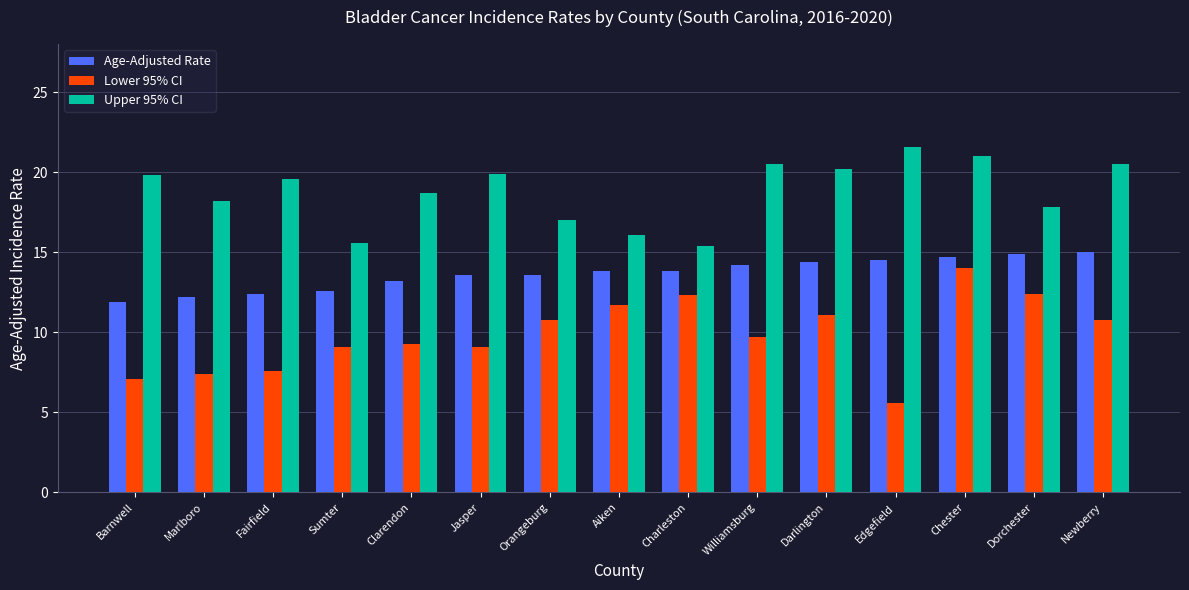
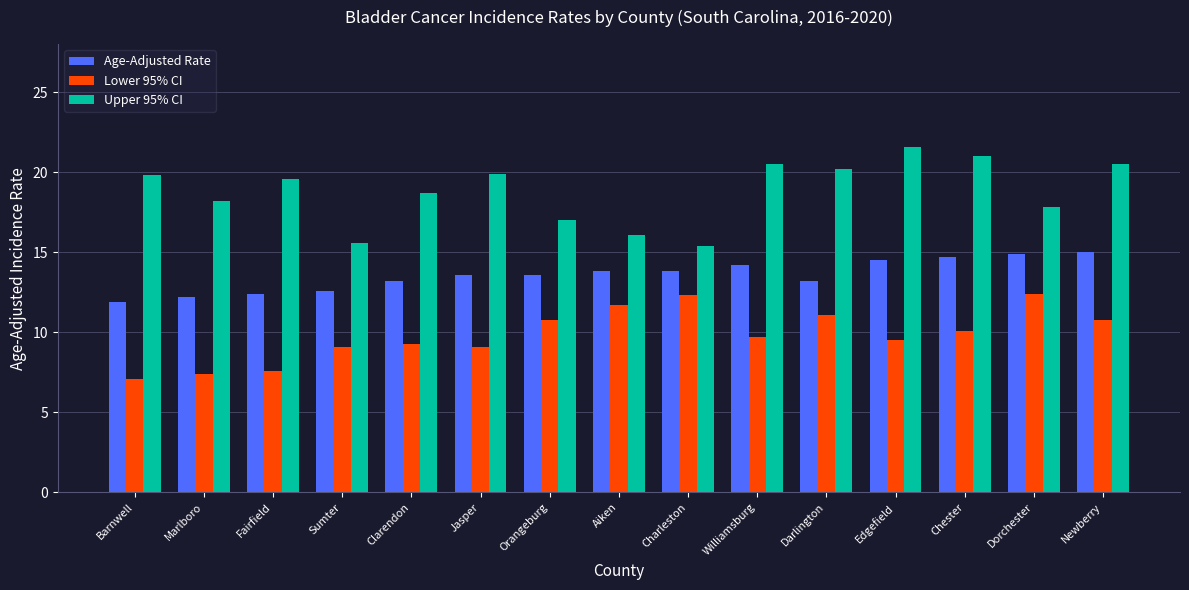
  {
    "Age-Adjusted Rate": {
      "Barnwell": 11.9,
      "Marlboro": 12.2,
      "Fairfield": 12.4,
      "Sumter": 12.6,
      "Clarendon": 13.2,
      "Jasper": 13.6,
      "Orangeburg": 13.6,
      "Aiken": 13.8,
      "Charleston": 13.8,
      "Williamsburg": 14.2,
-     "Darlington": 14.4,
+     "Darlington": 13.2,
      "Edgefield": 14.5,
      "Chester": 14.7,
      "Dorchester": 14.9,
      "Newberry": 15.0
    },
    "Lower 95% CI": {
      "Barnwell": 7.1,
      "Marlboro": 7.4,
      "Fairfield": 7.6,
      "Sumter": 9.1,
      "Clarendon": 9.3,
      "Jasper": 9.1,
      "Orangeburg": 10.8,
      "Aiken": 11.7,
      "Charleston": 12.3,
      "Williamsburg": 9.7,
      "Darlington": 11.1,
-     "Edgefield": 5.6,
-     "Chester": 14.0,
+     "Edgefield": 9.5,
+     "Chester": 10.1,
      "Dorchester": 12.4,
      "Newberry": 10.8
    },
    "Upper 95% CI": {
      "Barnwell": 19.8,
      "Marlboro": 18.2,
      "Fairfield": 19.6,
      "Sumter": 15.6,
      "Clarendon": 18.7,
      "Jasper": 19.9,
      "Orangeburg": 17.0,
      "Aiken": 16.1,
      "Charleston": 15.4,
      "Williamsburg": 20.5,
      "Darlington": 20.2,
      "Edgefield": 21.6,
      "Chester": 21.0,
      "Dorchester": 17.8,
      "Newberry": 20.5
    }
  }
